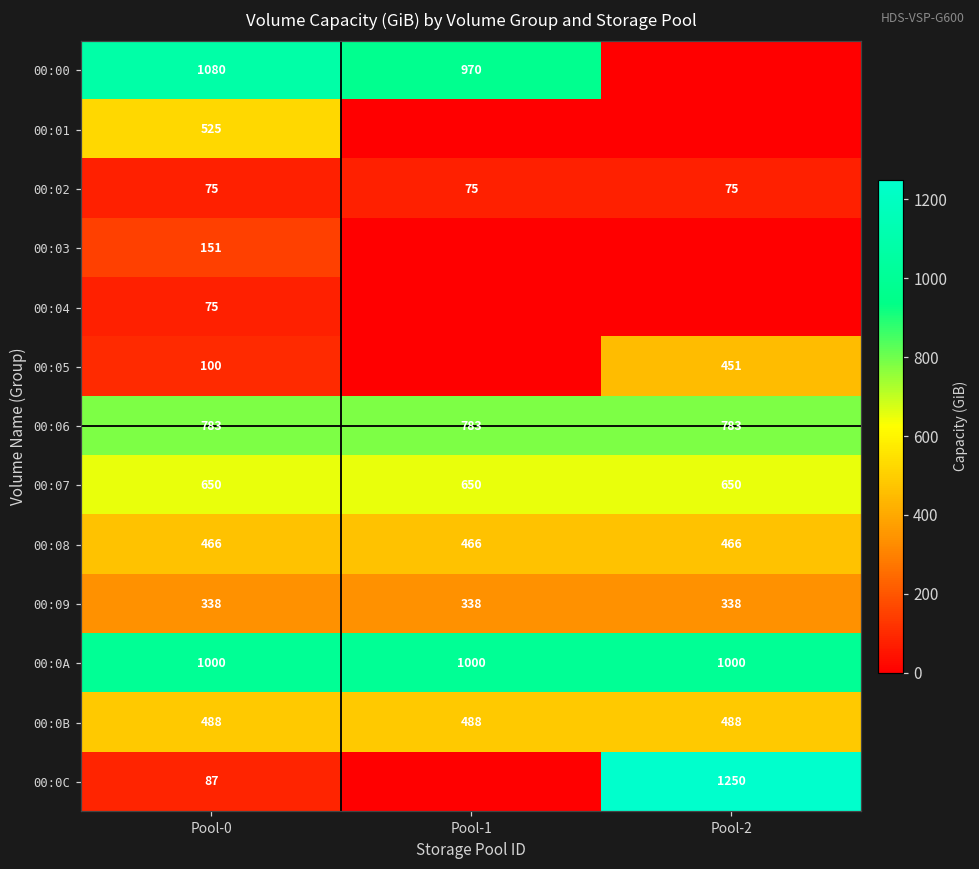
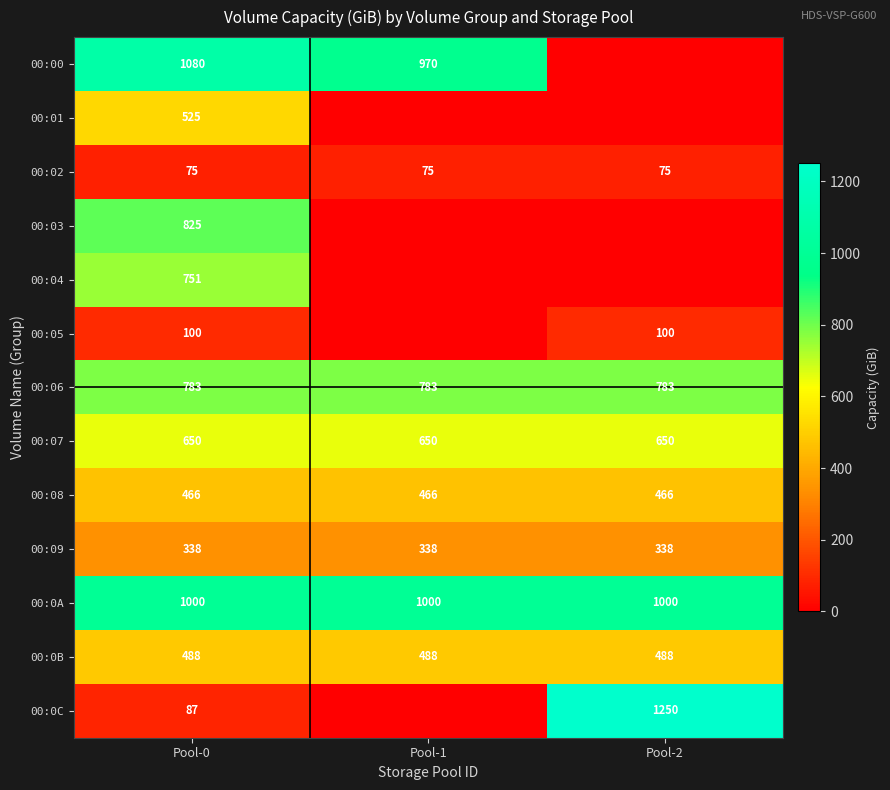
  {
    "00:00": {
      "Pool-0": 1080,
      "Pool-1": 970
    },
    "00:01": {
      "Pool-0": 525
    },
    "00:02": {
      "Pool-0": 75,
      "Pool-1": 75,
      "Pool-2": 75
    },
    "00:03": {
-     "Pool-0": 151
+     "Pool-0": 825
    },
    "00:04": {
-     "Pool-0": 75
+     "Pool-0": 751
    },
    "00:05": {
      "Pool-0": 100,
-     "Pool-2": 451
+     "Pool-2": 100
    },
    "00:06": {
      "Pool-0": 783,
      "Pool-1": 783,
      "Pool-2": 783
    },
    "00:07": {
      "Pool-0": 650,
      "Pool-1": 650,
      "Pool-2": 650
    },
    "00:08": {
      "Pool-0": 466,
      "Pool-1": 466,
      "Pool-2": 466
    },
    "00:09": {
      "Pool-0": 338,
      "Pool-1": 338,
      "Pool-2": 338
    },
    "00:0A": {
      "Pool-0": 1000,
      "Pool-1": 1000,
      "Pool-2": 1000
    },
    "00:0B": {
      "Pool-0": 488,
      "Pool-1": 488,
      "Pool-2": 488
    },
    "00:0C": {
      "Pool-0": 87,
      "Pool-2": 1250
    }
  }
